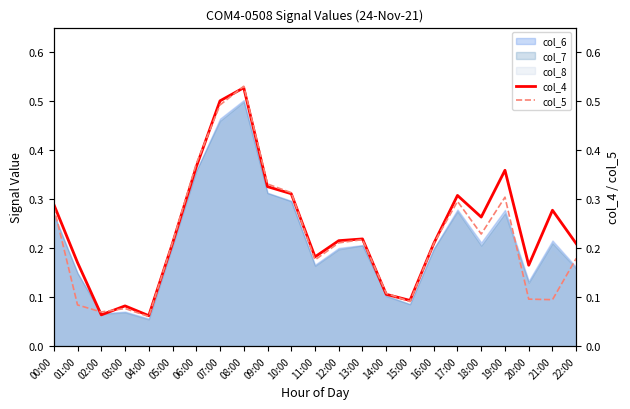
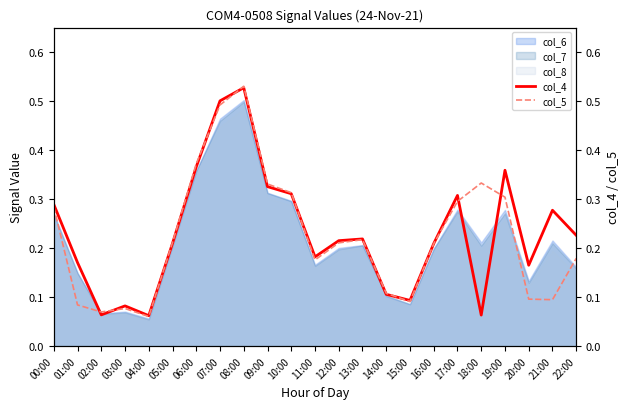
  {
    "col_4": {
      "01:00": 0.17,
      "02:00": 0.06,
      "03:00": 0.08,
      "06:00": 0.37,
      "07:00": 0.50,
      "09:00": 0.33,
      "11:00": 0.18,
      "17:00": 0.31,
-     "18:00": 0.26,
+     "18:00": 0.06,
      "19:00": 0.36,
      "20:00": 0.17,
      "21:00": 0.28,
-     "22:00": 0.21
+     "22:00": 0.23
    },
    "col_5": {
      "01:00": 0.08,
      "02:00": 0.07,
      "03:00": 0.08,
      "06:00": 0.37,
      "07:00": 0.49,
      "09:00": 0.33,
      "11:00": 0.18,
      "17:00": 0.30,
-     "18:00": 0.23,
+     "18:00": 0.33,
      "19:00": 0.30,
      "20:00": 0.10,
      "21:00": 0.09,
      "22:00": 0.18
    }
  }
